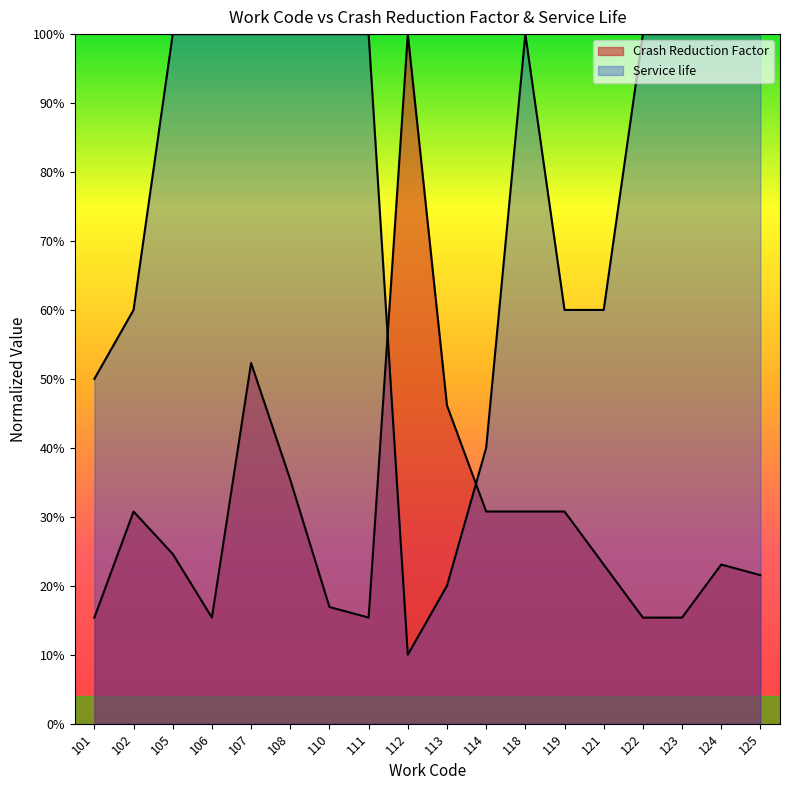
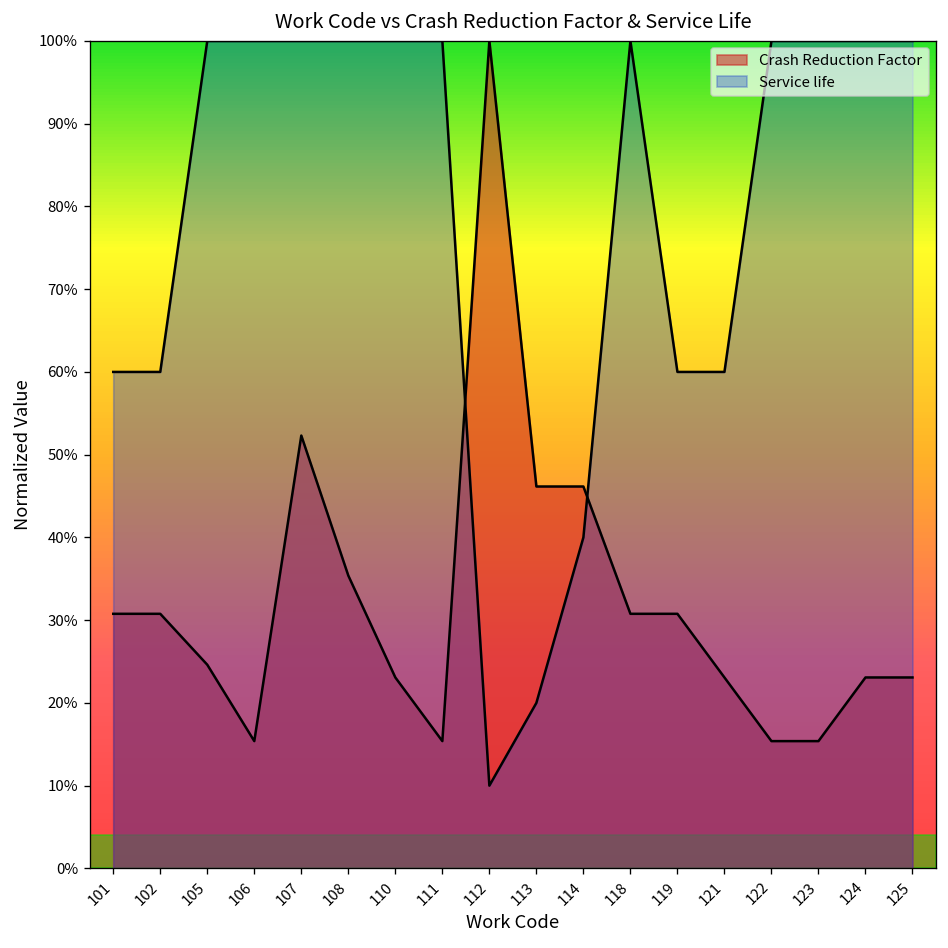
  {
    "Crash Reduction Factor": {
-     "101": "15%",
+     "101": "31%",
      "102": "31%",
      "105": "25%",
      "106": "15%",
      "107": "52%",
      "108": "35%",
-     "110": "17%",
+     "110": "23%",
      "111": "15%",
      "112": "100%",
      "113": "46%",
-     "114": "31%",
+     "114": "46%",
      "118": "31%",
      "119": "31%",
      "121": "23%",
      "122": "15%",
      "123": "15%",
      "124": "23%",
-     "125": "22%"
+     "125": "23%"
    },
    "Service life": {
-     "101": "50%",
+     "101": "60%",
      "102": "60%",
      "105": "100%",
      "106": "100%",
      "107": "100%",
      "108": "100%",
      "110": "100%",
      "111": "100%",
      "112": "10%",
      "113": "20%",
      "114": "40%",
      "118": "100%",
      "119": "60%",
      "121": "60%",
      "122": "100%",
      "123": "100%",
      "124": "100%",
      "125": "100%"
    }
  }
